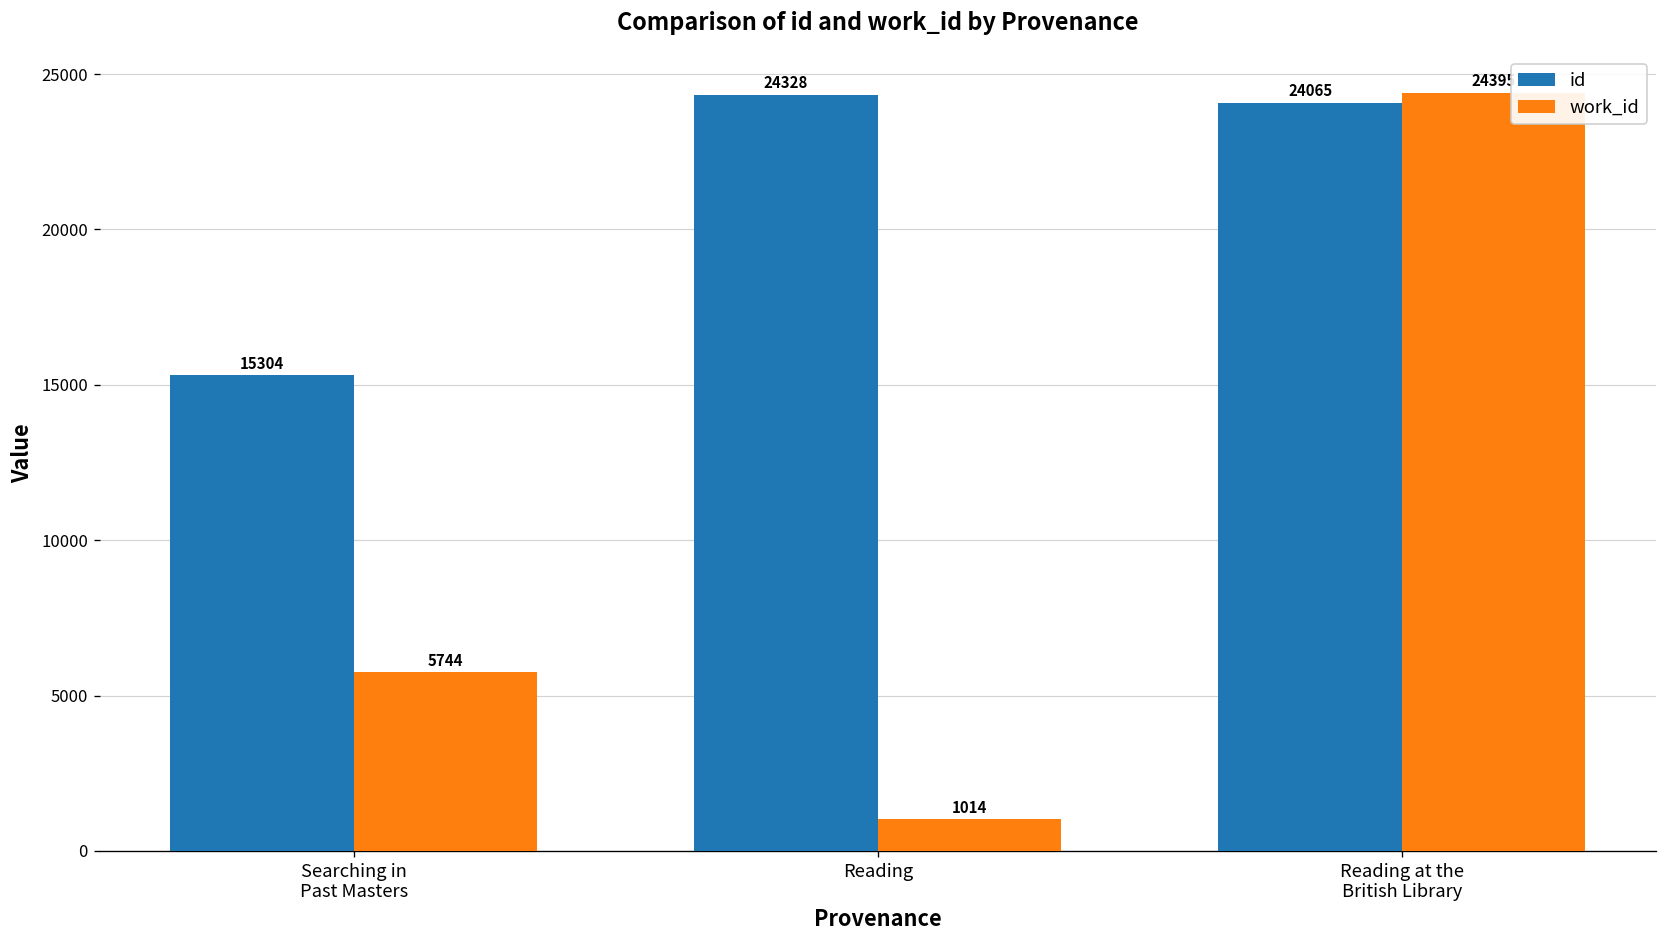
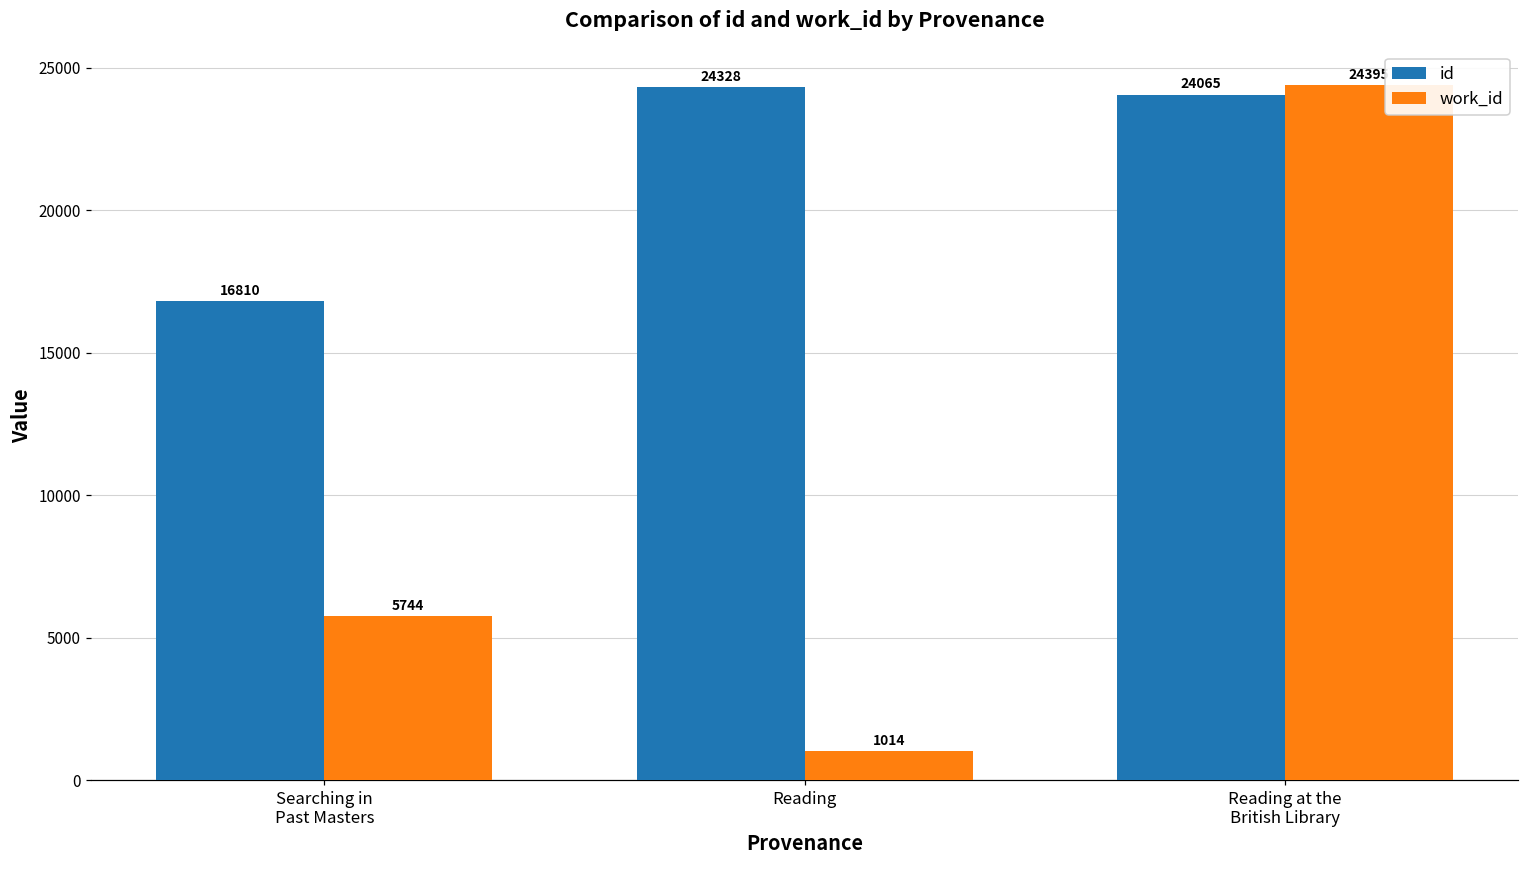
  {
    "id": {
-     "Searching in Past Masters": 15304,
+     "Searching in Past Masters": 16810,
      "Reading": 24328,
      "Reading at the British Library": 24065
    },
    "work_id": {
      "Searching in Past Masters": 5744,
      "Reading": 1014
    }
  }
